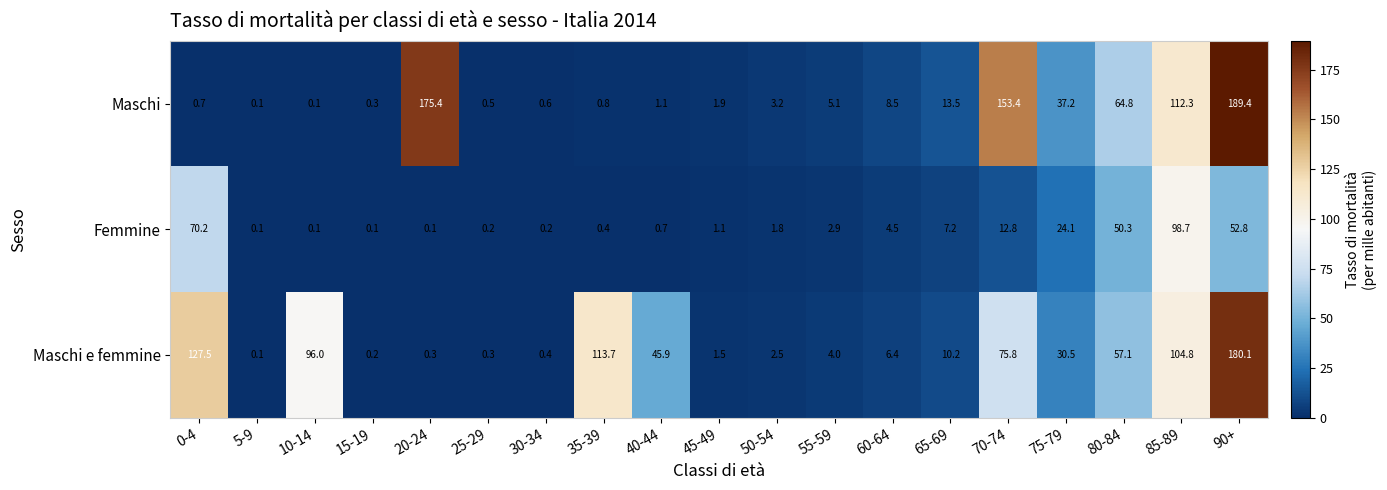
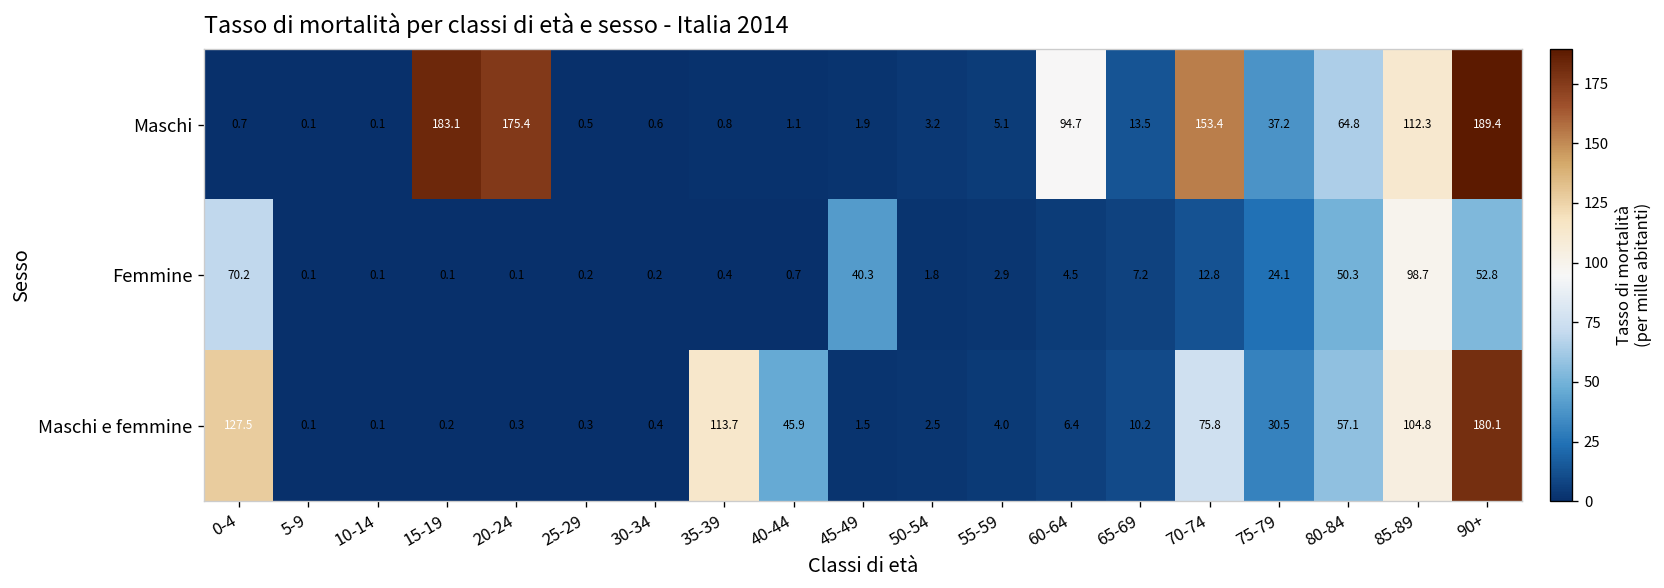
  {
    "Maschi": {
      "0-4": 0.7,
      "5-9": 0.1,
      "10-14": 0.1,
-     "15-19": 0.3,
+     "15-19": 183.1,
      "20-24": 175.4,
      "25-29": 0.5,
      "30-34": 0.6,
      "35-39": 0.8,
      "40-44": 1.1,
      "45-49": 1.9,
      "50-54": 3.2,
      "55-59": 5.1,
-     "60-64": 8.5,
+     "60-64": 94.7,
      "65-69": 13.5,
      "70-74": 153.4,
      "75-79": 37.2,
      "80-84": 64.8,
      "85-89": 112.3,
      "90+": 189.4
    },
    "Femmine": {
      "0-4": 70.2,
      "5-9": 0.1,
      "10-14": 0.1,
      "15-19": 0.1,
      "20-24": 0.1,
      "25-29": 0.2,
      "30-34": 0.2,
      "35-39": 0.4,
      "40-44": 0.7,
-     "45-49": 1.1,
+     "45-49": 40.3,
      "50-54": 1.8,
      "55-59": 2.9,
      "60-64": 4.5,
      "65-69": 7.2,
      "70-74": 12.8,
      "75-79": 24.1,
      "80-84": 50.3,
      "85-89": 98.7,
      "90+": 52.8
    },
    "Maschi e femmine": {
      "0-4": 127.5,
      "5-9": 0.1,
-     "10-14": 96.0,
+     "10-14": 0.1,
      "15-19": 0.2,
      "20-24": 0.3,
      "25-29": 0.3,
      "30-34": 0.4,
      "35-39": 113.7,
      "40-44": 45.9,
      "45-49": 1.5,
      "50-54": 2.5,
      "55-59": 4.0,
      "60-64": 6.4,
      "65-69": 10.2,
      "70-74": 75.8,
      "75-79": 30.5,
      "80-84": 57.1,
      "85-89": 104.8,
      "90+": 180.1
    }
  }
